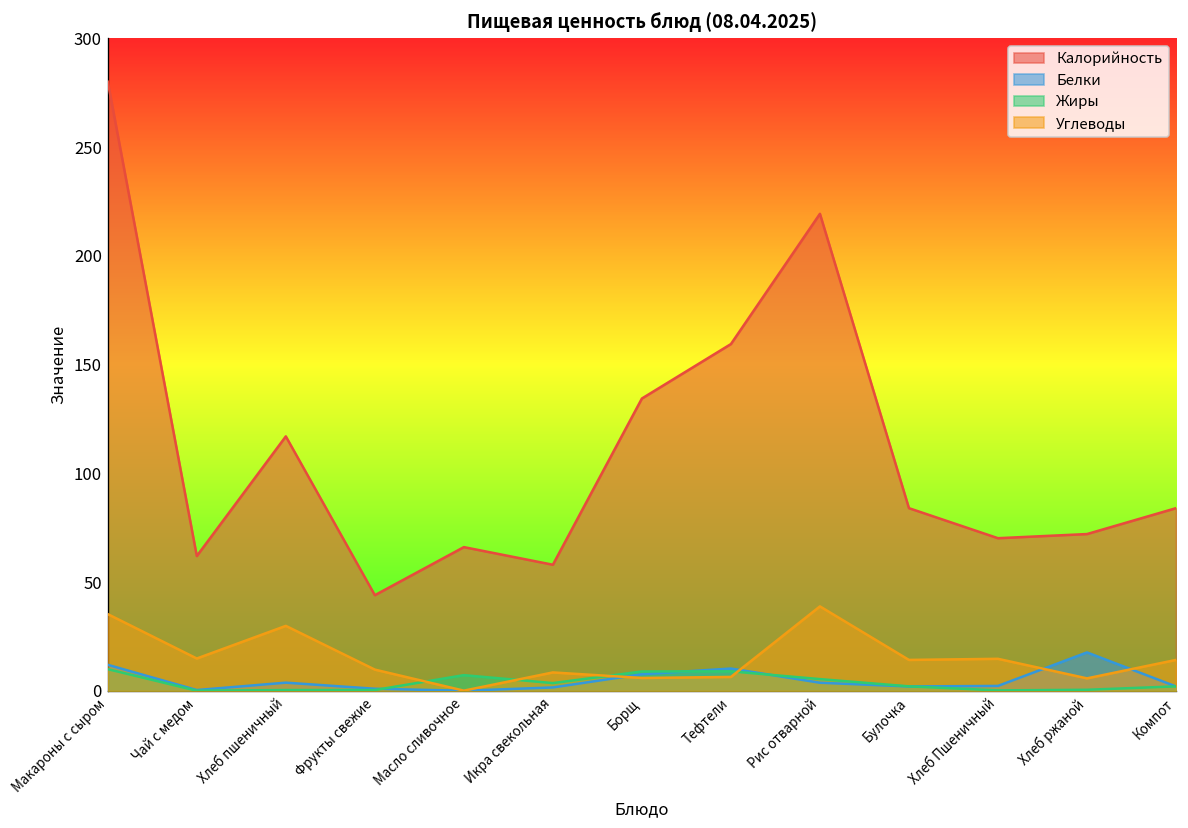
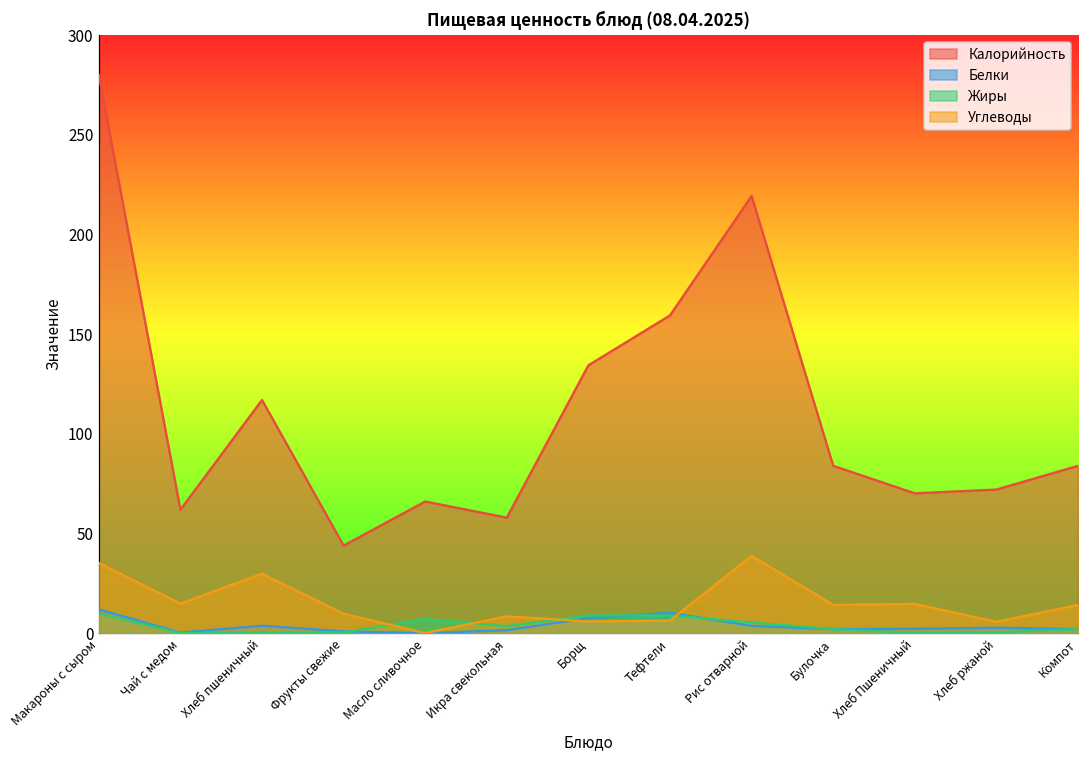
  {
    "Калорийность": {
      "Макароны с сыром": 280,
      "Чай с медом": 62,
      "Хлеб пшеничный": 117,
      "Фрукты свежие": 44,
      "Масло сливочное": 66,
      "Икра свекольная": 58,
      "Борщ": 134,
      "Тефтели": 159,
      "Рис отварной": 219,
      "Булочка": 84,
      "Хлеб Пшеничный": 70,
      "Хлеб ржаной": 72,
      "Компот": 84
    },
    "Белки": {
      "Макароны с сыром": 12,
      "Хлеб пшеничный": 4,
      "Икра свекольная": 2,
      "Рис отварной": 4,
      "Хлеб Пшеничный": 2,
-     "Хлеб ржаной": 18
+     "Хлеб ржаной": 3
    },
    "Жиры": {
      "Макароны с сыром": 10,
      "Хлеб пшеничный": 0,
      "Масло сливочное": 7,
      "Икра свекольная": 4,
      "Рис отварной": 5,
      "Хлеб Пшеничный": 0,
      "Хлеб ржаной": 1
    },
    "Углеводы": {
      "Макароны с сыром": 35,
      "Чай с медом": 15,
      "Хлеб пшеничный": 30,
      "Фрукты свежие": 10,
      "Икра свекольная": 9,
      "Борщ": 6,
      "Тефтели": 6,
      "Рис отварной": 39,
      "Булочка": 14,
      "Хлеб Пшеничный": 15,
      "Хлеб ржаной": 6,
      "Компот": 14
    }
  }
